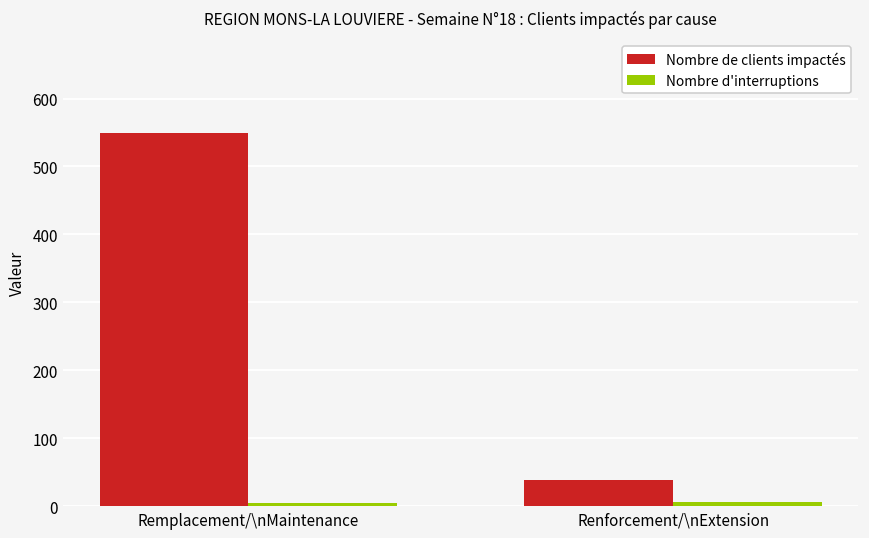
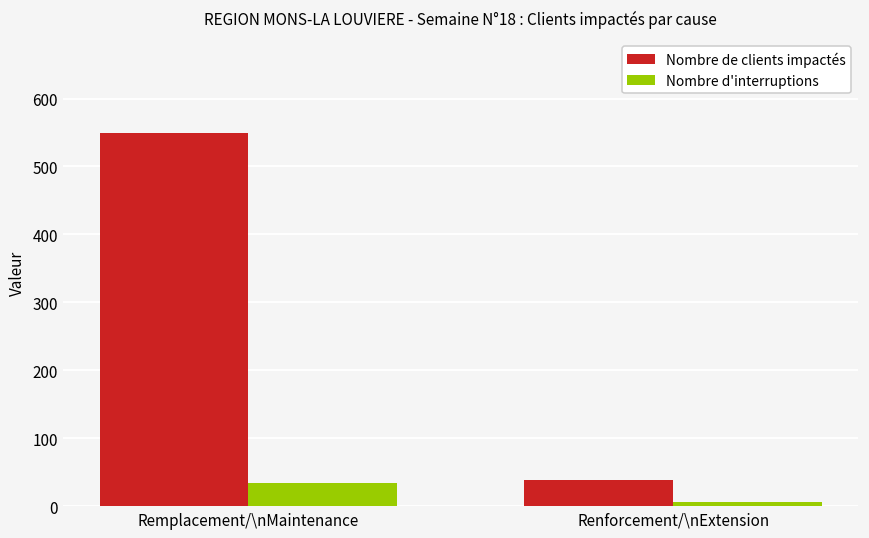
  {
    "Nombre de clients impactés": {
      "Remplacement/\\nMaintenance": 550,
      "Renforcement/\\nExtension": 40
    },
    "Nombre d'interruptions": {
-     "Remplacement/\\nMaintenance": 10,
+     "Remplacement/\\nMaintenance": 30,
      "Renforcement/\\nExtension": 10
    }
  }
